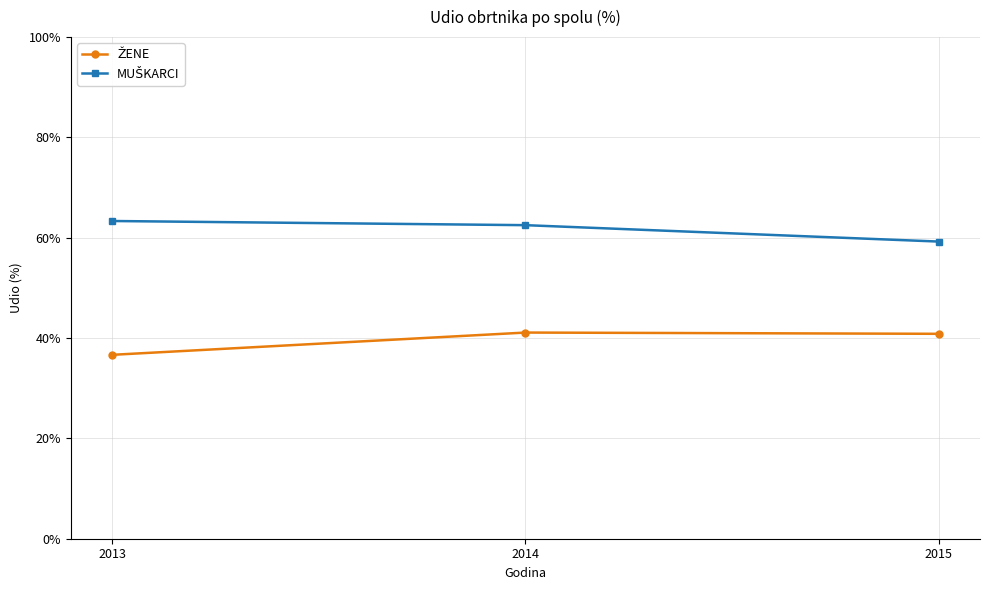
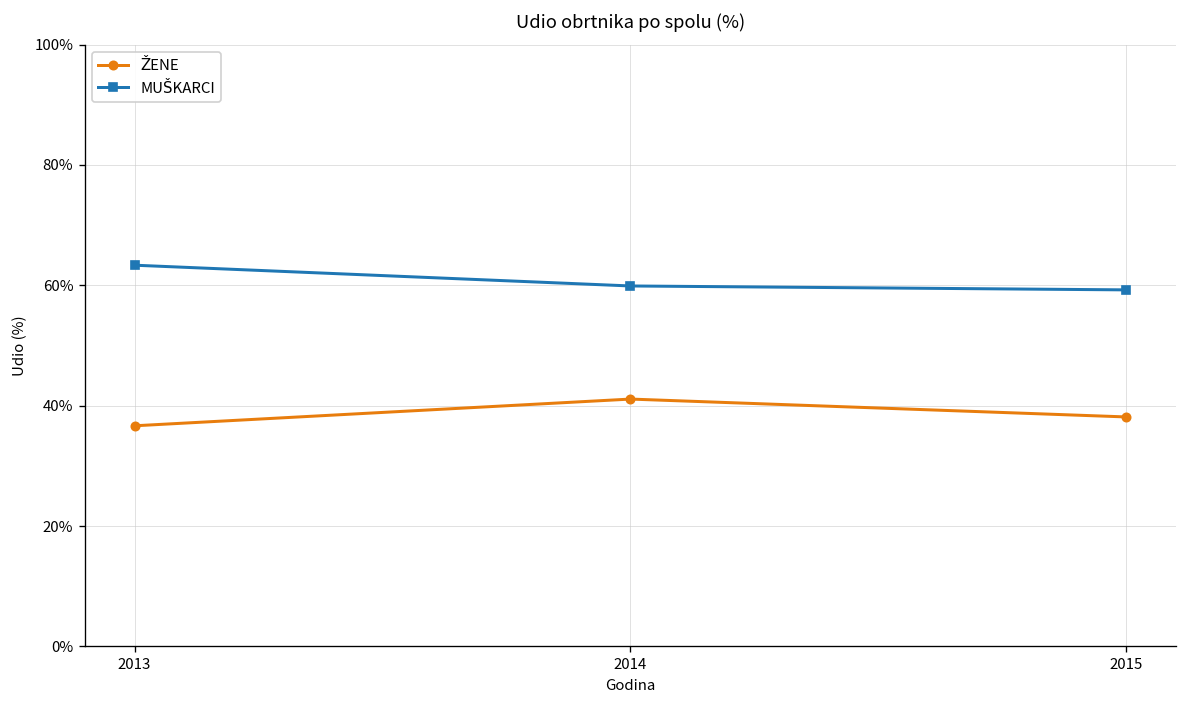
  {
    "ŽENE": {
      "2013": "37%",
      "2014": "41%",
-     "2015": "41%"
+     "2015": "38%"
    },
    "MUŠKARCI": {
      "2013": "63%",
-     "2014": "63%",
+     "2014": "60%",
      "2015": "59%"
    }
  }
